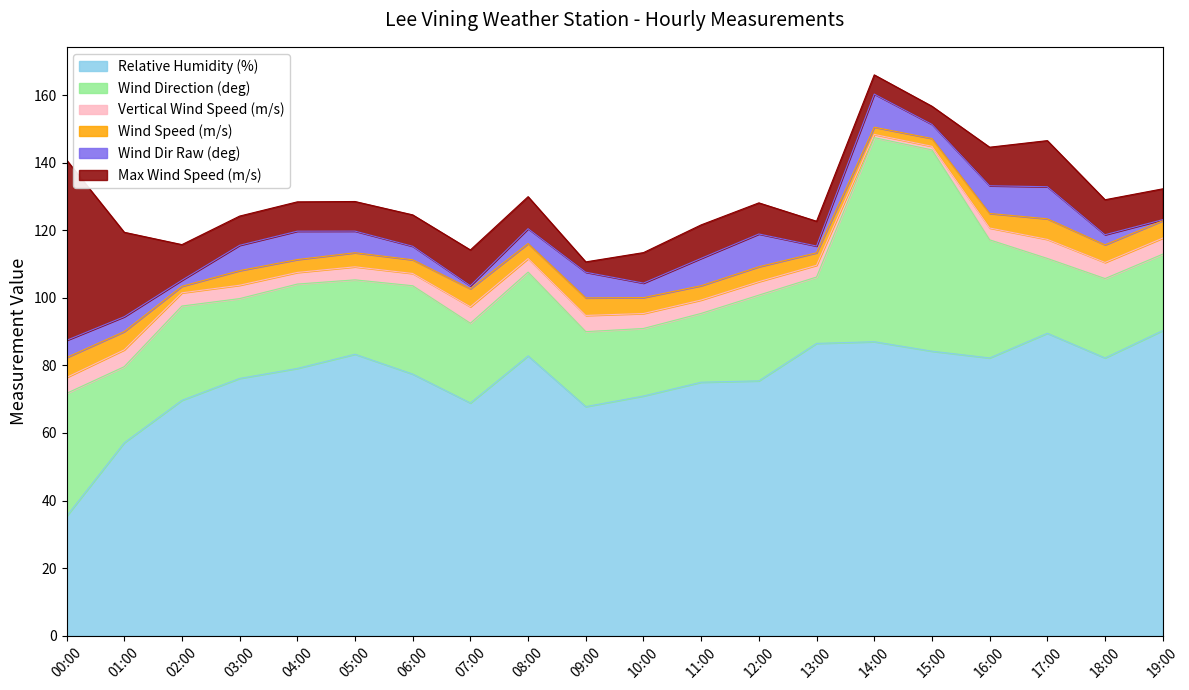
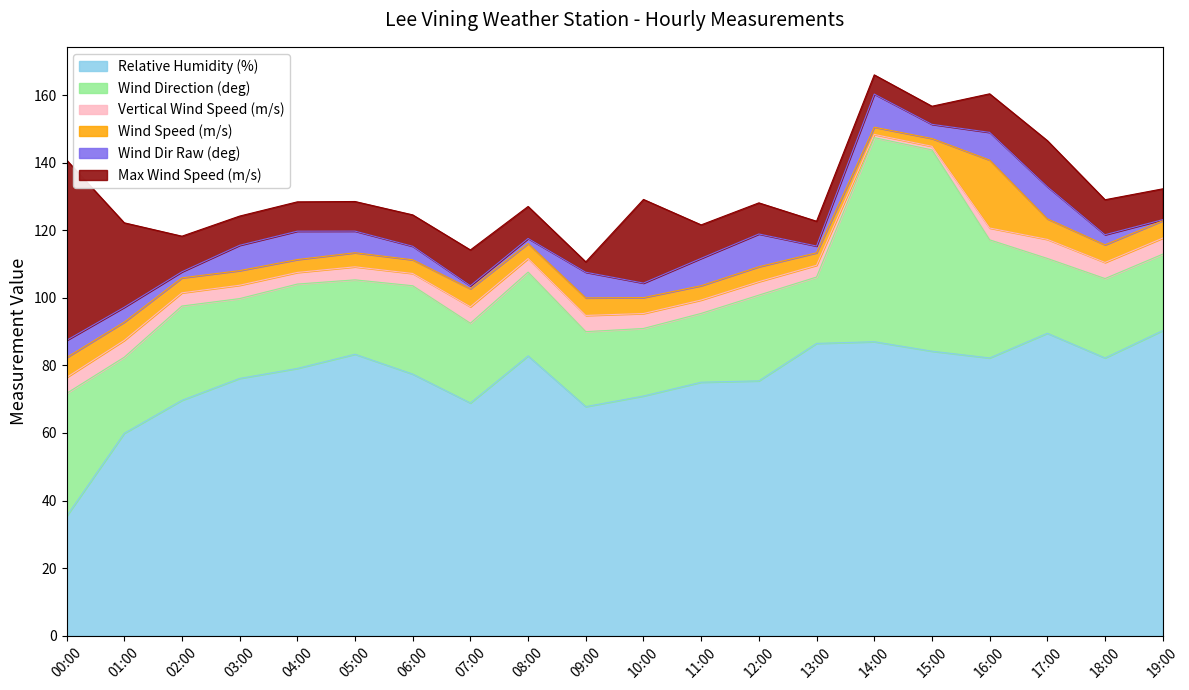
  {
    "Relative Humidity (%)": {
      "00:00": 35,
-     "01:00": 57,
+     "01:00": 60,
      "02:00": 70,
      "03:00": 76,
      "04:00": 79,
      "05:00": 83,
      "06:00": 77,
      "07:00": 69,
      "08:00": 83,
      "09:00": 68,
      "10:00": 71,
      "11:00": 75,
      "12:00": 75,
      "13:00": 87,
      "14:00": 87,
      "15:00": 84,
      "16:00": 82,
      "17:00": 90,
      "18:00": 82,
      "19:00": 90
    },
    "Wind Direction (deg)": {
      "00:00": 36,
      "01:00": 23,
      "02:00": 28,
      "03:00": 24,
      "04:00": 25,
      "05:00": 22,
      "06:00": 26,
      "07:00": 24,
      "08:00": 25,
      "09:00": 22,
      "10:00": 20,
      "11:00": 20,
      "12:00": 25,
      "13:00": 20,
      "14:00": 60,
      "15:00": 60,
      "16:00": 35,
      "17:00": 22,
      "18:00": 23,
      "19:00": 23
    },
    "Vertical Wind Speed (m/s)": {
      "00:00": 5,
      "01:00": 5,
      "02:00": 4,
      "03:00": 4,
      "04:00": 3,
      "05:00": 4,
      "06:00": 4,
      "07:00": 5,
      "08:00": 4,
      "09:00": 5,
      "10:00": 4,
      "11:00": 4,
      "12:00": 4,
      "13:00": 3,
      "14:00": 1,
      "15:00": 1,
      "16:00": 4,
      "17:00": 6,
      "18:00": 5,
      "19:00": 5
    },
    "Wind Speed (m/s)": {
      "00:00": 6,
      "01:00": 5,
-     "02:00": 2,
+     "02:00": 4,
      "03:00": 4,
      "04:00": 4,
      "05:00": 4,
      "06:00": 4,
      "07:00": 5,
      "08:00": 4,
      "09:00": 5,
      "10:00": 5,
      "11:00": 4,
      "12:00": 4,
      "13:00": 4,
      "14:00": 2,
      "15:00": 2,
-     "16:00": 4,
+     "16:00": 20,
      "17:00": 6,
      "18:00": 5
    },
    "Wind Dir Raw (deg)": {
      "00:00": 5,
      "01:00": 4,
      "02:00": 2,
      "03:00": 8,
      "04:00": 8,
      "05:00": 6,
      "06:00": 4,
      "07:00": 1,
-     "08:00": 4,
+     "08:00": 2,
      "09:00": 8,
      "10:00": 4,
      "11:00": 8,
      "12:00": 10,
      "13:00": 2,
      "14:00": 10,
      "15:00": 4,
      "16:00": 8,
      "17:00": 10,
      "18:00": 3
    },
    "Max Wind Speed (m/s)": {
      "00:00": 53,
      "01:00": 25,
      "02:00": 11,
      "03:00": 9,
      "04:00": 9,
      "05:00": 9,
      "06:00": 9,
      "07:00": 11,
      "08:00": 9,
      "09:00": 3,
-     "10:00": 9,
+     "10:00": 25,
      "11:00": 10,
      "12:00": 9,
      "13:00": 7,
      "14:00": 6,
      "15:00": 5,
      "16:00": 11,
      "17:00": 14,
      "18:00": 10,
      "19:00": 9
    }
  }
